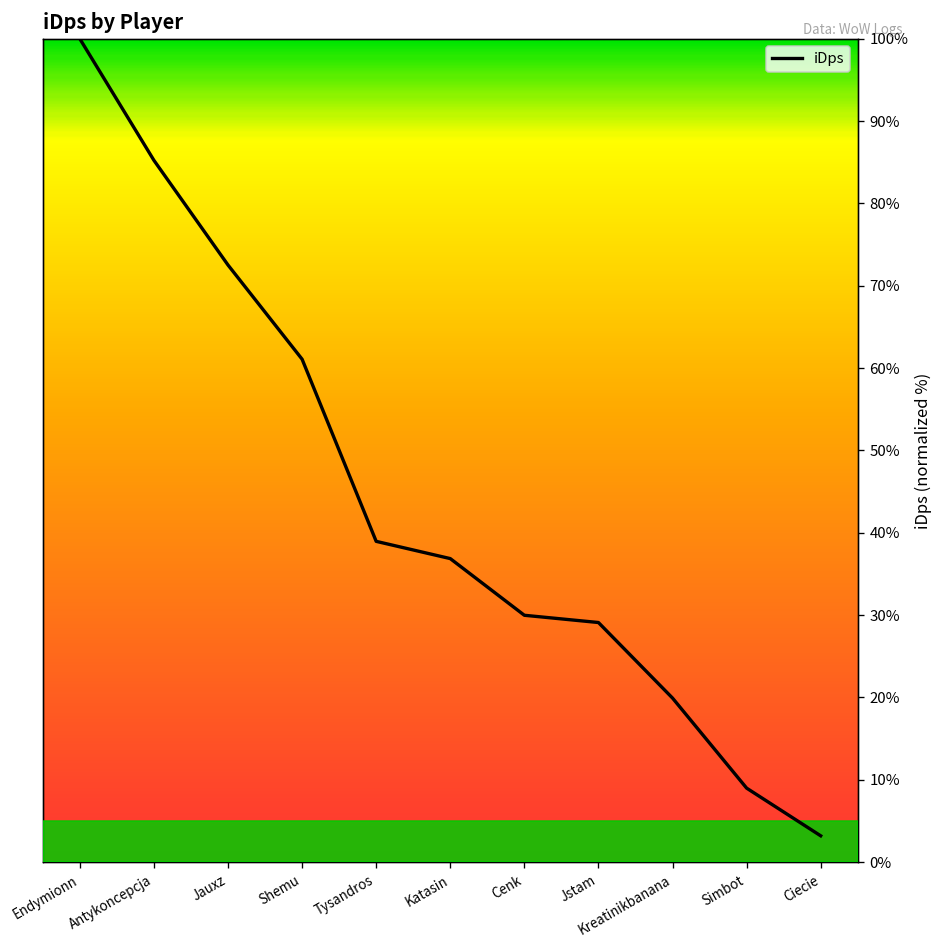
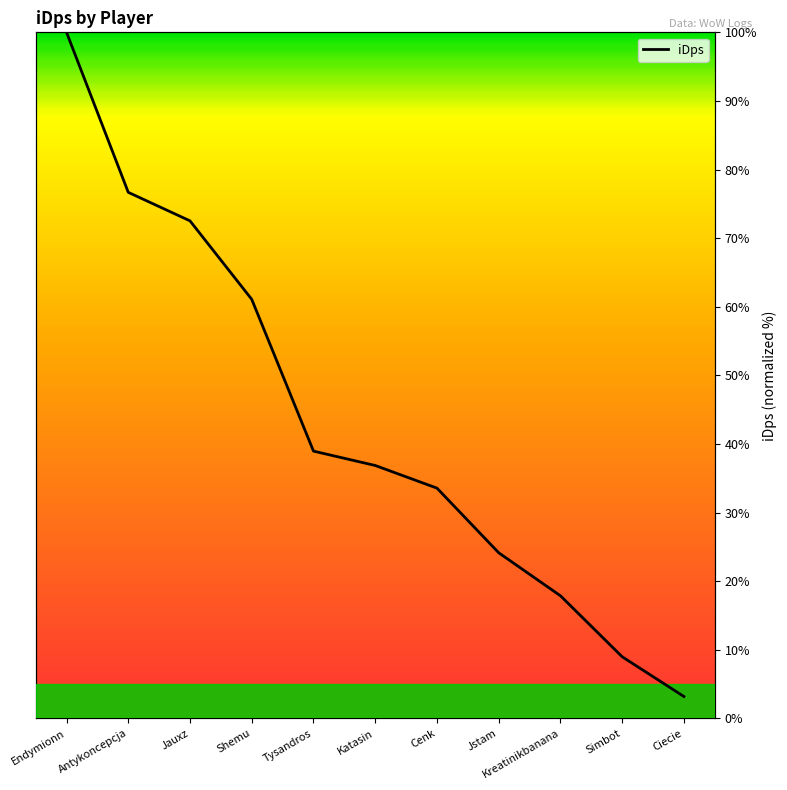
  {
    "Endymionn": "100%",
-   "Antykoncepcja": "85%",
+   "Antykoncepcja": "77%",
    "Jauxz": "73%",
    "Shemu": "61%",
    "Tysandros": "39%",
    "Katasin": "37%",
-   "Cenk": "30%",
-   "Jstam": "29%",
-   "Kreatinikbanana": "20%",
+   "Cenk": "34%",
+   "Jstam": "24%",
+   "Kreatinikbanana": "18%",
    "Simbot": "9%"
  }
